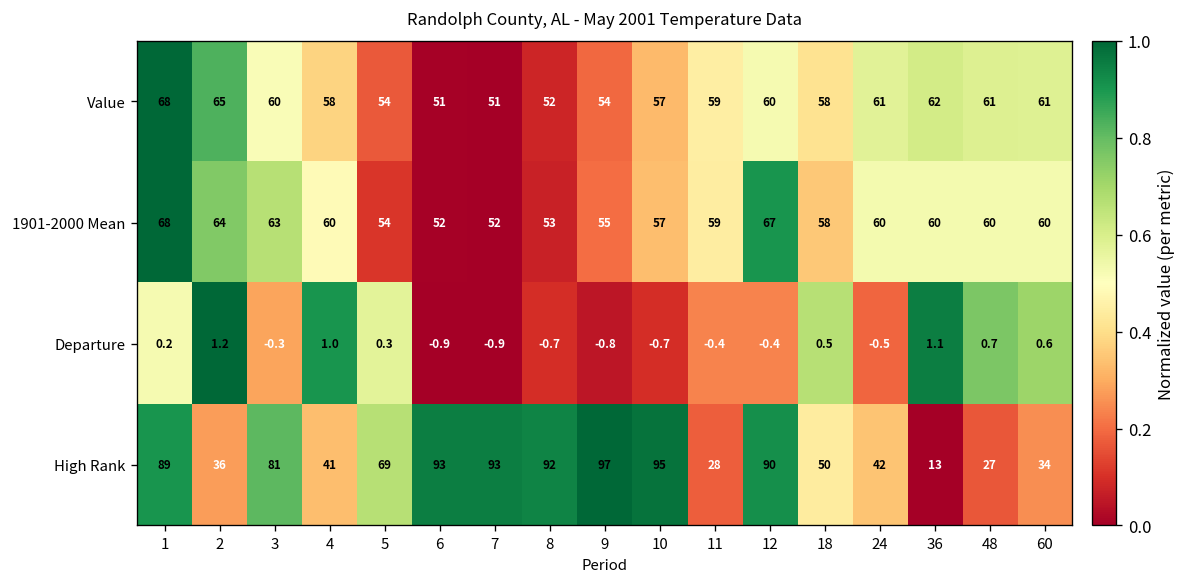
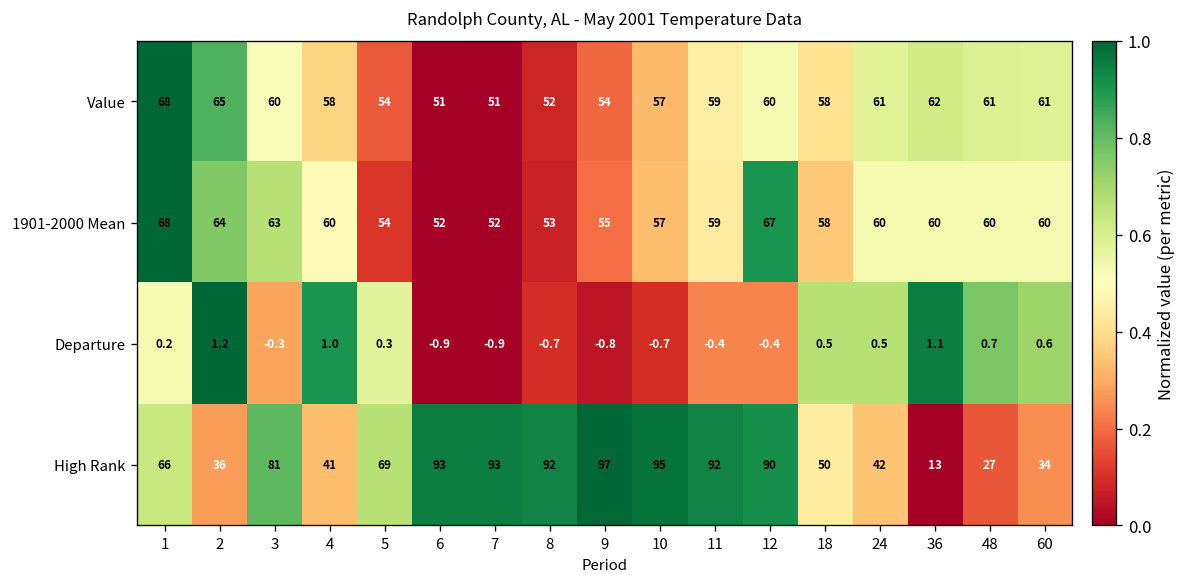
  {
    "Value": {
      "1": 68,
      "2": 65,
      "3": 60,
      "4": 58,
      "5": 54,
      "6": 51,
      "7": 51,
      "8": 52,
      "9": 54,
      "10": 57,
      "11": 59,
      "12": 60,
      "18": 58,
      "24": 61,
      "36": 62,
      "48": 61,
      "60": 61
    },
    "1901-2000 Mean": {
      "1": 68,
      "2": 64,
      "3": 63,
      "4": 60,
      "5": 54,
      "6": 52,
      "7": 52,
      "8": 53,
      "9": 55,
      "10": 57,
      "11": 59,
      "12": 67,
      "18": 58,
      "24": 60,
      "36": 60,
      "48": 60,
      "60": 60
    },
    "Departure": {
      "1": 0.2,
      "2": 1.2,
      "3": -0.3,
      "4": 1.0,
      "5": 0.3,
      "6": -0.9,
      "7": -0.9,
      "8": -0.7,
      "9": -0.8,
      "10": -0.7,
      "11": -0.4,
      "12": -0.4,
      "18": 0.5,
-     "24": -0.5,
+     "24": 0.5,
      "36": 1.1,
      "48": 0.7,
      "60": 0.6
    },
    "High Rank": {
-     "1": 89,
+     "1": 66,
      "2": 36,
      "3": 81,
      "4": 41,
      "5": 69,
      "6": 93,
      "7": 93,
      "8": 92,
      "9": 97,
      "10": 95,
-     "11": 28,
+     "11": 92,
      "12": 90,
      "18": 50,
      "24": 42,
      "36": 13,
      "48": 27,
      "60": 34
    }
  }
